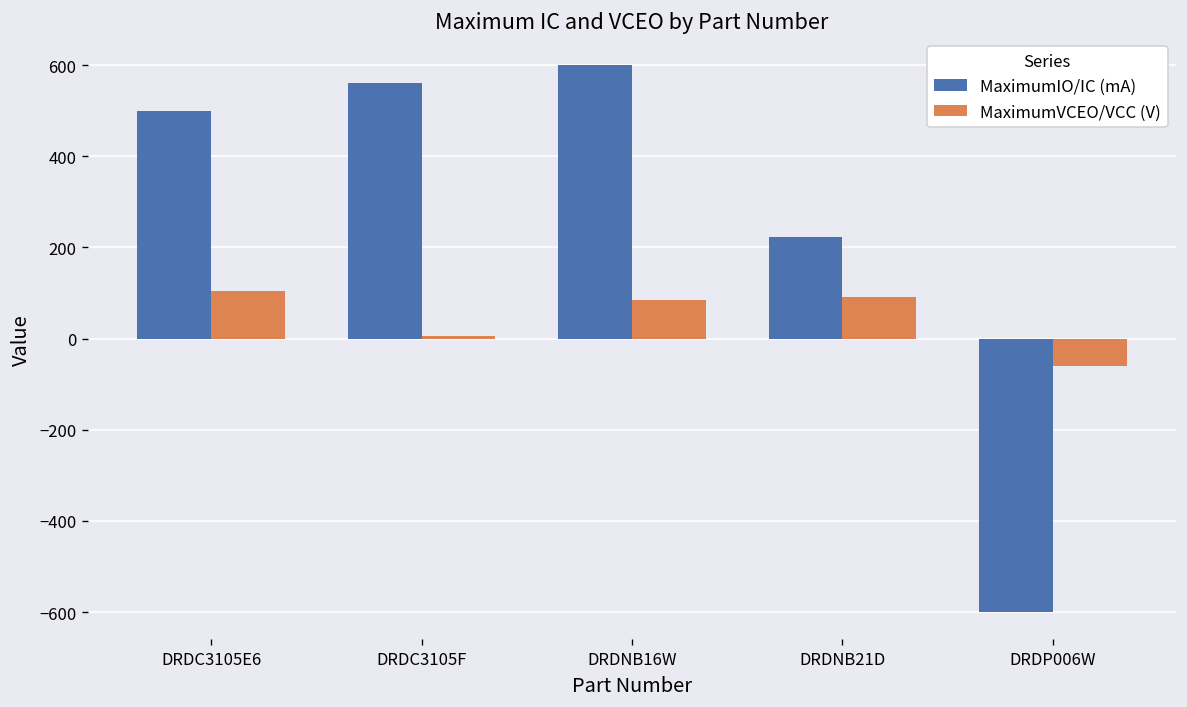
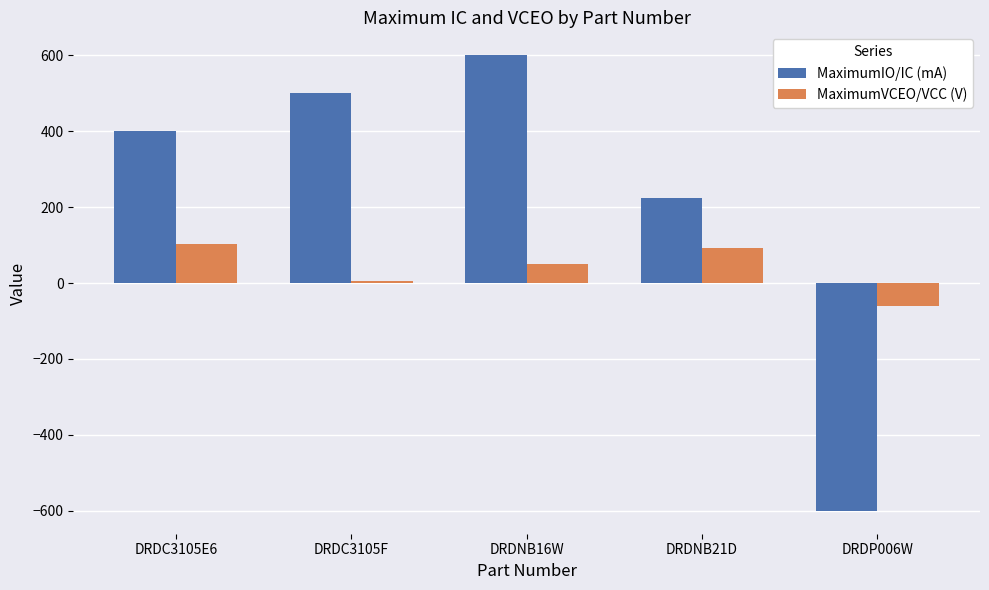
  {
    "MaximumIO/IC (mA)": {
-     "DRDC3105E6": 500,
-     "DRDC3105F": 560,
+     "DRDC3105E6": 400,
+     "DRDC3105F": 500,
      "DRDNB16W": 600,
      "DRDNB21D": 220,
      "DRDP006W": -600
    },
    "MaximumVCEO/VCC (V)": {
      "DRDC3105E6": 100,
-     "DRDNB16W": 80,
+     "DRDNB16W": 50,
      "DRDNB21D": 90,
      "DRDP006W": -60
    }
  }
